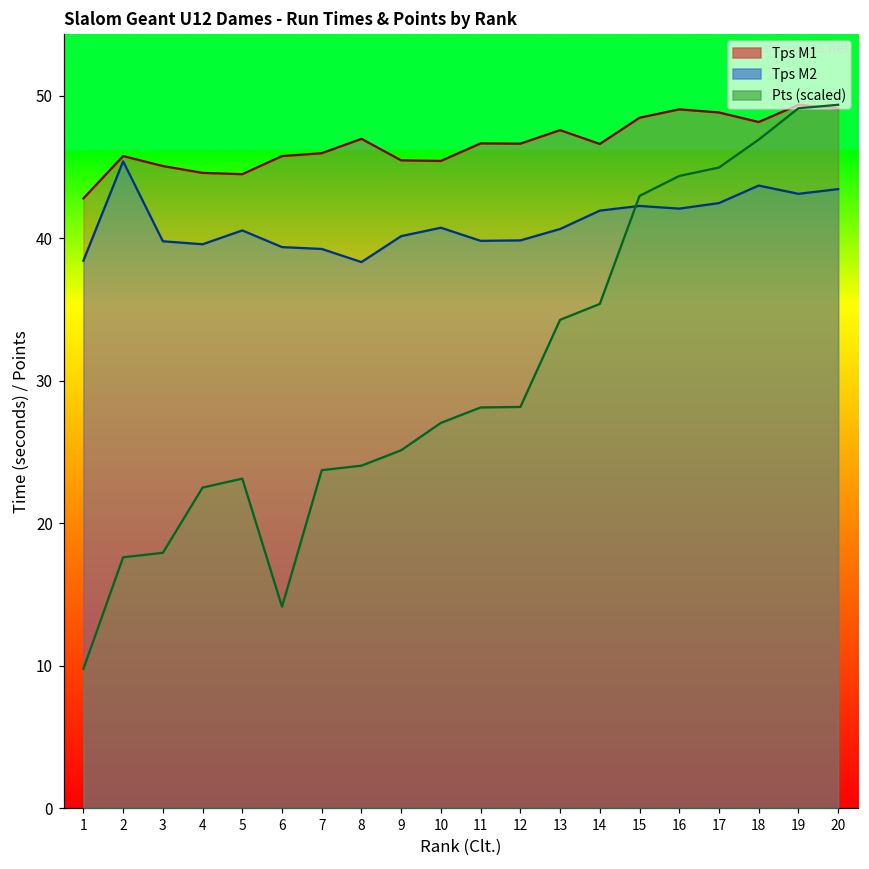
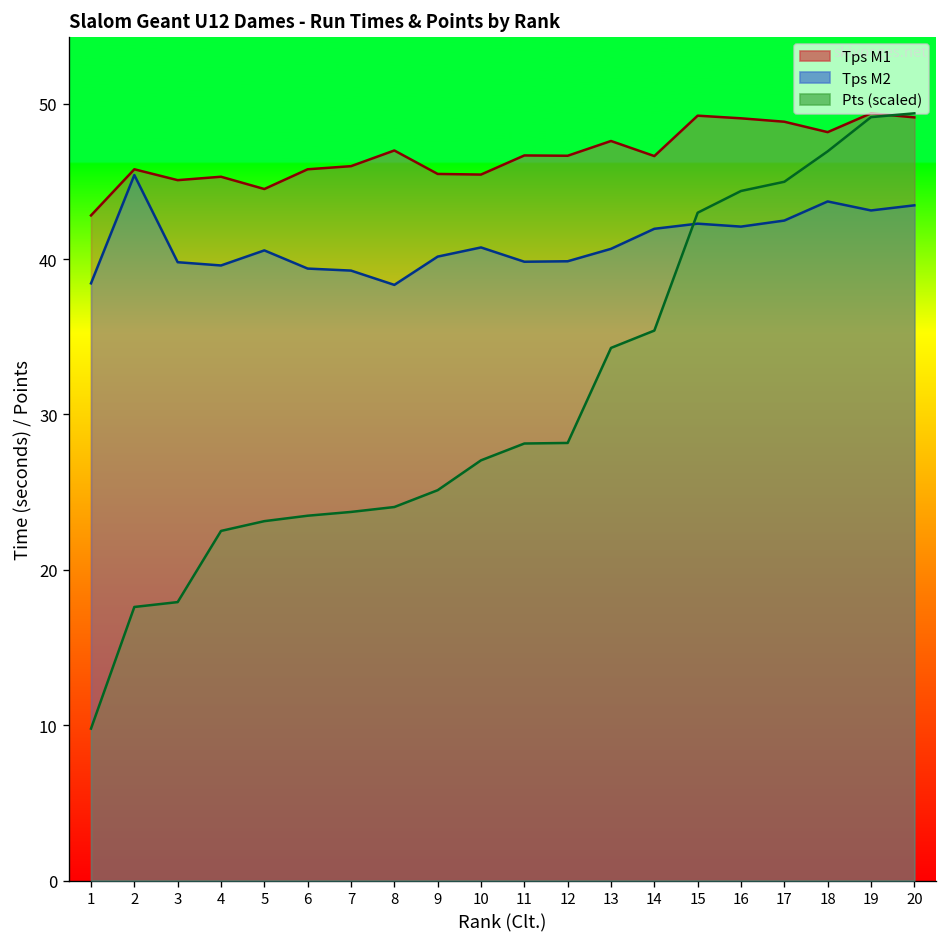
  {
    "Tps M1": {
      "1": 42.8,
      "2": 45.8,
      "3": 45.1,
-     "4": 44.6,
+     "4": 45.3,
      "5": 44.5,
      "6": 45.8,
      "7": 46.0,
      "8": 47.0,
      "9": 45.5,
      "10": 45.4,
      "11": 46.7,
      "12": 46.7,
      "13": 47.6,
      "14": 46.6,
-     "15": 48.5,
+     "15": 49.2,
      "16": 49.1,
      "17": 48.8,
      "18": 48.2
    },
    "Tps M2": {
      "1": 38.4,
      "2": 45.4,
      "3": 39.8,
      "4": 39.6,
      "5": 40.6,
      "6": 39.4,
      "7": 39.3,
      "8": 38.3,
      "9": 40.2,
      "10": 40.8,
      "11": 39.8,
      "12": 39.9,
      "13": 40.7,
      "14": 42.0,
      "15": 42.3,
      "16": 42.1,
      "17": 42.5,
      "18": 43.7,
      "19": 43.1,
      "20": 43.5
    },
    "Pts (scaled)": {
      "1": 9.8,
      "2": 17.6,
      "3": 17.9,
      "4": 22.5,
      "5": 23.1,
-     "6": 14.1,
+     "6": 23.5,
      "7": 23.7,
      "8": 24.0,
      "9": 25.1,
      "10": 27.0,
      "11": 28.1,
      "12": 28.2,
      "13": 34.3,
      "14": 35.4,
      "15": 43.0,
      "16": 44.4,
      "17": 45.0,
      "18": 46.9
    }
  }
